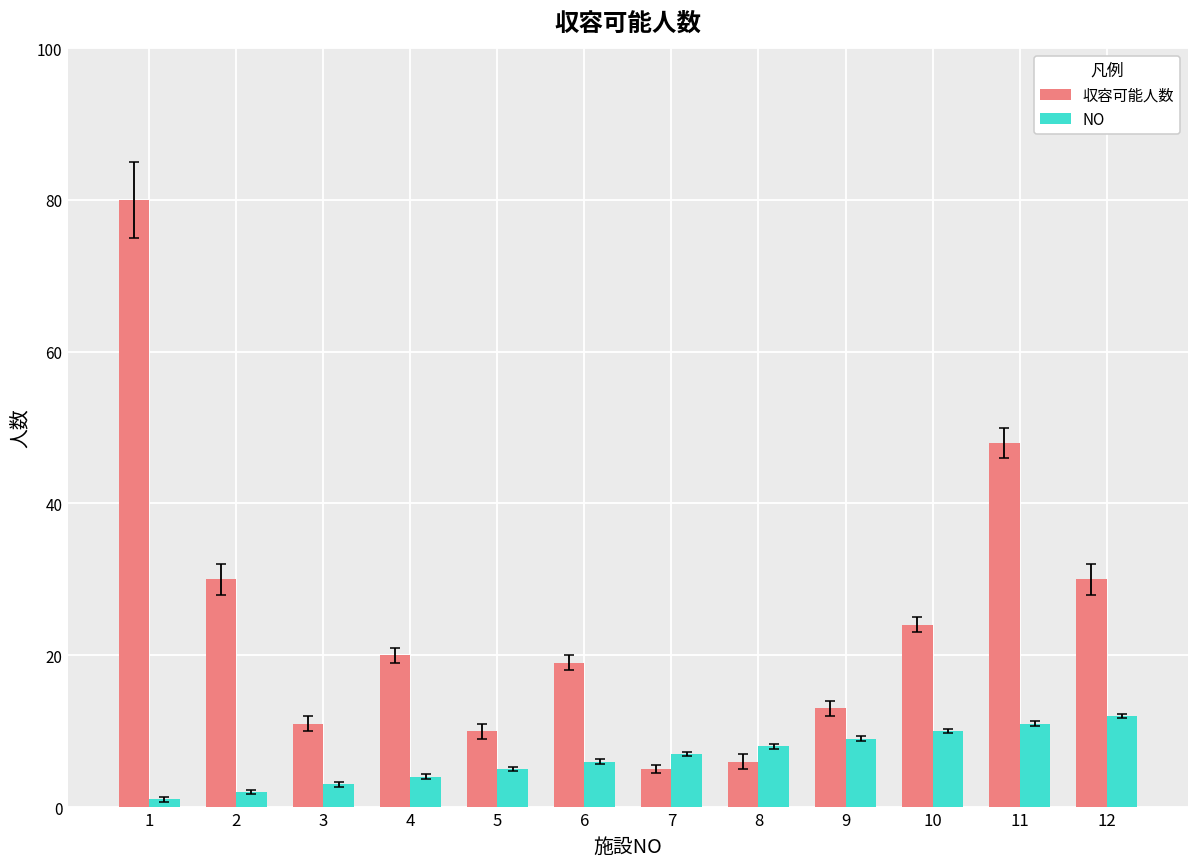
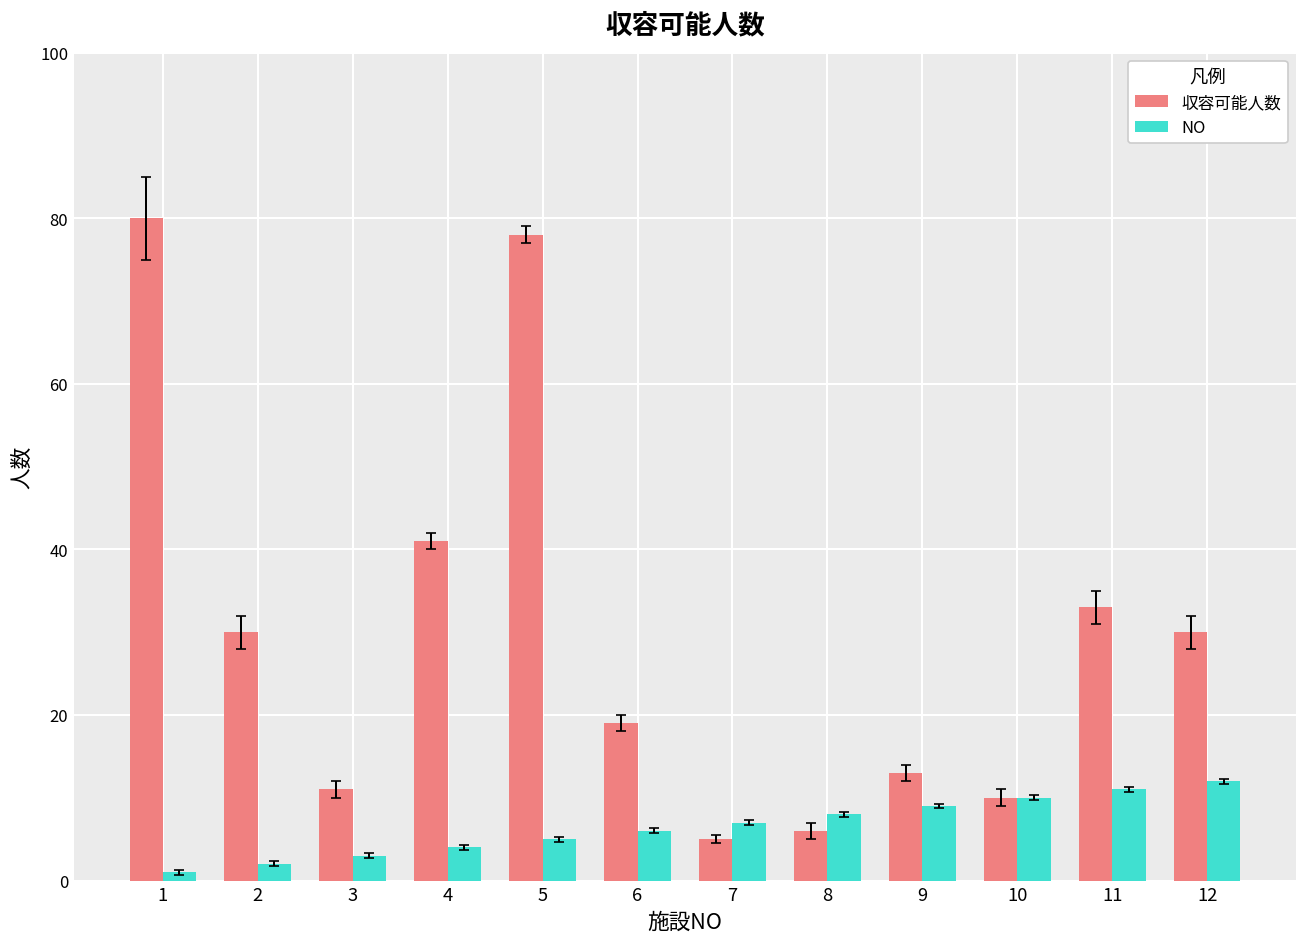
  {
    "収容可能人数": {
      "1": 80,
      "2": 30,
      "3": 11,
-     "4": 20,
-     "5": 10,
+     "4": 41,
+     "5": 78,
      "6": 19,
      "7": 5,
      "8": 6,
      "9": 13,
-     "10": 24,
-     "11": 48,
+     "10": 10,
+     "11": 33,
      "12": 30
    },
    "NO": {
      "1": 1,
      "2": 2,
      "3": 3,
      "4": 4,
      "5": 5,
      "6": 6,
      "7": 7,
      "8": 8,
      "9": 9,
      "10": 10,
      "11": 11,
      "12": 12
    }
  }
